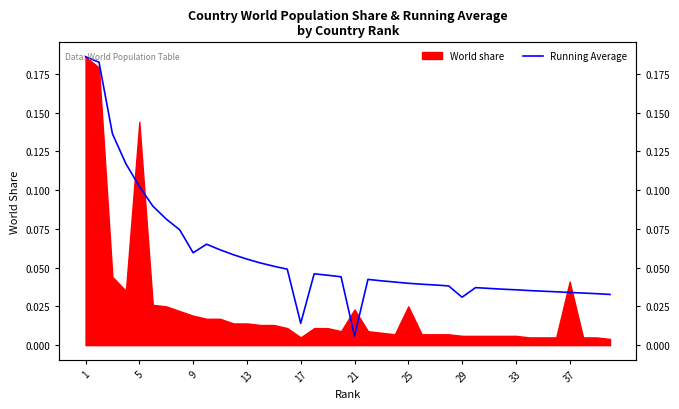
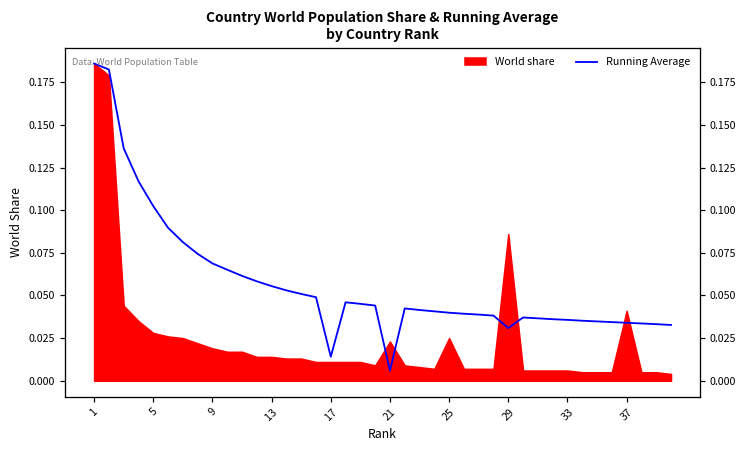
  {
    "World share": {
-     "5": 0.144,
+     "5": 0.028,
      "9": 0.019,
      "13": 0.014,
-     "17": 0.005,
+     "17": 0.011,
      "21": 0.023,
      "25": 0.025,
-     "29": 0.006,
+     "29": 0.086,
      "33": 0.006,
      "37": 0.041
    },
    "Running Average": {
      "5": 0.102,
-     "9": 0.060,
+     "9": 0.069,
      "13": 0.056,
      "17": 0.014,
      "21": 0.006,
      "25": 0.040,
      "29": 0.031,
      "33": 0.036,
      "37": 0.034
    }
  }
